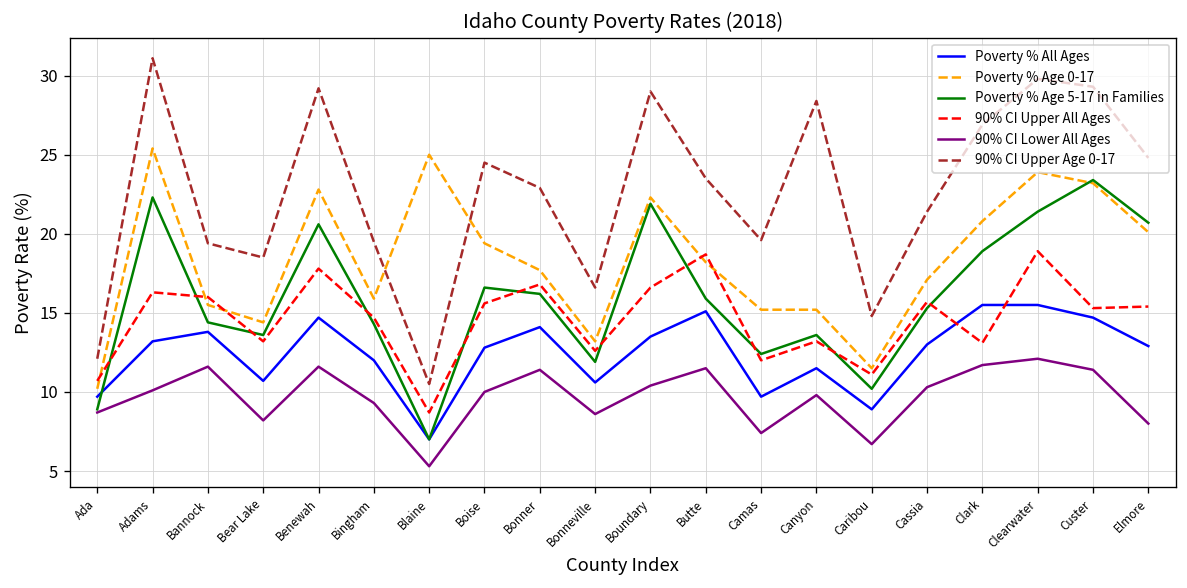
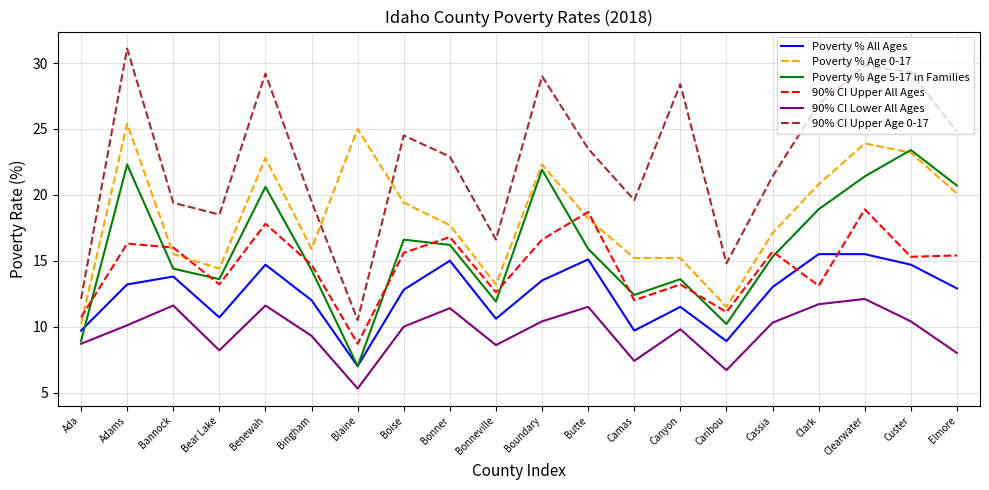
  {
    "Poverty % All Ages": {
      "Ada": 9.7,
      "Adams": 13.2,
      "Bannock": 13.8,
      "Bear Lake": 10.7,
      "Benewah": 14.7,
      "Bingham": 12.0,
      "Boise": 12.8,
-     "Bonner": 14.1,
+     "Bonner": 15.0,
      "Bonneville": 10.6,
      "Boundary": 13.5,
      "Butte": 15.1,
      "Camas": 9.7,
      "Canyon": 11.5,
      "Caribou": 8.9,
      "Cassia": 13.0,
      "Clark": 15.5,
      "Clearwater": 15.5,
      "Custer": 14.7,
      "Elmore": 12.9
    },
    "Poverty % Age 0-17": {
      "Ada": 10.2,
      "Adams": 25.4,
      "Bannock": 15.5,
      "Bear Lake": 14.4,
      "Benewah": 22.8,
      "Bingham": 15.9,
      "Blaine": 25.0,
      "Boise": 19.4,
      "Bonner": 17.7,
      "Bonneville": 13.2,
      "Boundary": 22.3,
      "Butte": 18.2,
      "Camas": 15.2,
      "Canyon": 15.2,
      "Caribou": 11.5,
      "Cassia": 17.1,
      "Clark": 20.8,
      "Clearwater": 23.9,
      "Custer": 23.2,
      "Elmore": 20.1
    },
    "Poverty % Age 5-17 in Families": {
      "Ada": 8.9,
      "Adams": 22.3,
      "Bannock": 14.4,
      "Bear Lake": 13.6,
      "Benewah": 20.6,
      "Bingham": 14.3,
      "Boise": 16.6,
      "Bonner": 16.2,
      "Bonneville": 11.9,
      "Boundary": 21.9,
      "Butte": 15.9,
      "Camas": 12.4,
      "Canyon": 13.6,
      "Caribou": 10.2,
      "Cassia": 15.3,
      "Clark": 18.9,
      "Clearwater": 21.4,
      "Custer": 23.4,
      "Elmore": 20.7
    },
    "90% CI Upper All Ages": {
      "Ada": 10.7,
      "Adams": 16.3,
      "Bannock": 16.0,
      "Bear Lake": 13.2,
      "Benewah": 17.8,
      "Bingham": 14.7,
      "Blaine": 8.7,
      "Boise": 15.6,
      "Bonner": 16.8,
      "Bonneville": 12.6,
      "Boundary": 16.6,
      "Butte": 18.7,
      "Camas": 12.0,
      "Canyon": 13.2,
      "Caribou": 11.1,
      "Cassia": 15.7,
      "Clark": 13.1,
      "Clearwater": 18.9,
      "Custer": 15.3,
      "Elmore": 15.4
    },
    "90% CI Lower All Ages": {
      "Ada": 8.7,
      "Adams": 10.1,
      "Bannock": 11.6,
      "Bear Lake": 8.2,
      "Benewah": 11.6,
      "Bingham": 9.3,
      "Blaine": 5.3,
      "Boise": 10.0,
      "Bonner": 11.4,
      "Bonneville": 8.6,
      "Boundary": 10.4,
      "Butte": 11.5,
      "Camas": 7.4,
      "Canyon": 9.8,
      "Caribou": 6.7,
      "Cassia": 10.3,
      "Clark": 11.7,
      "Clearwater": 12.1,
-     "Custer": 11.4,
+     "Custer": 10.4,
      "Elmore": 8.0
    },
    "90% CI Upper Age 0-17": {
      "Ada": 12.1,
      "Adams": 31.1,
      "Bannock": 19.4,
      "Bear Lake": 18.5,
      "Benewah": 29.2,
      "Bingham": 19.5,
      "Blaine": 10.5,
      "Boise": 24.5,
      "Bonner": 22.9,
      "Bonneville": 16.6,
      "Boundary": 29.0,
      "Butte": 23.5,
      "Camas": 19.6,
      "Canyon": 28.4,
      "Caribou": 14.8,
      "Cassia": 21.4
    }
  }
